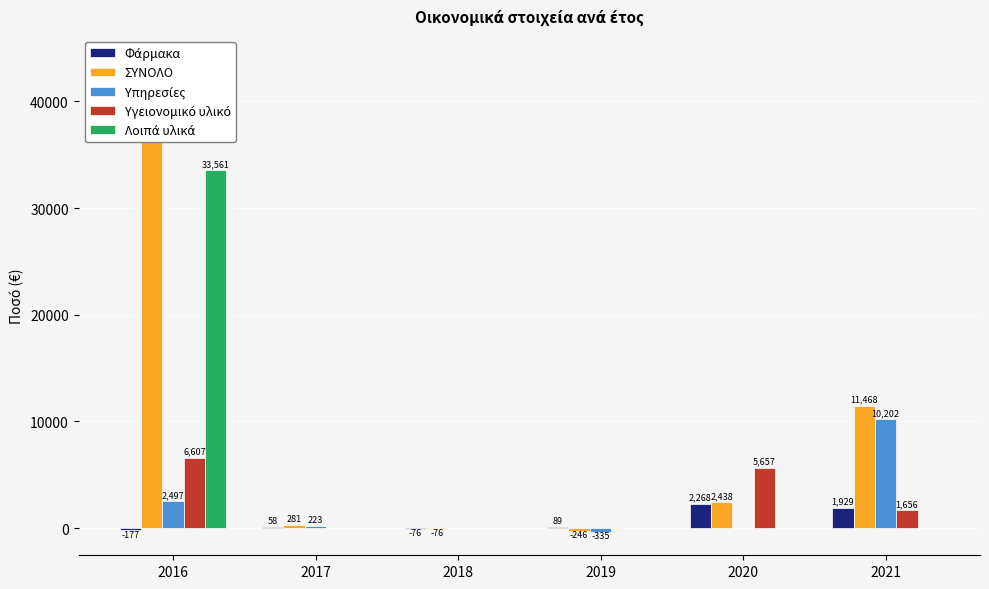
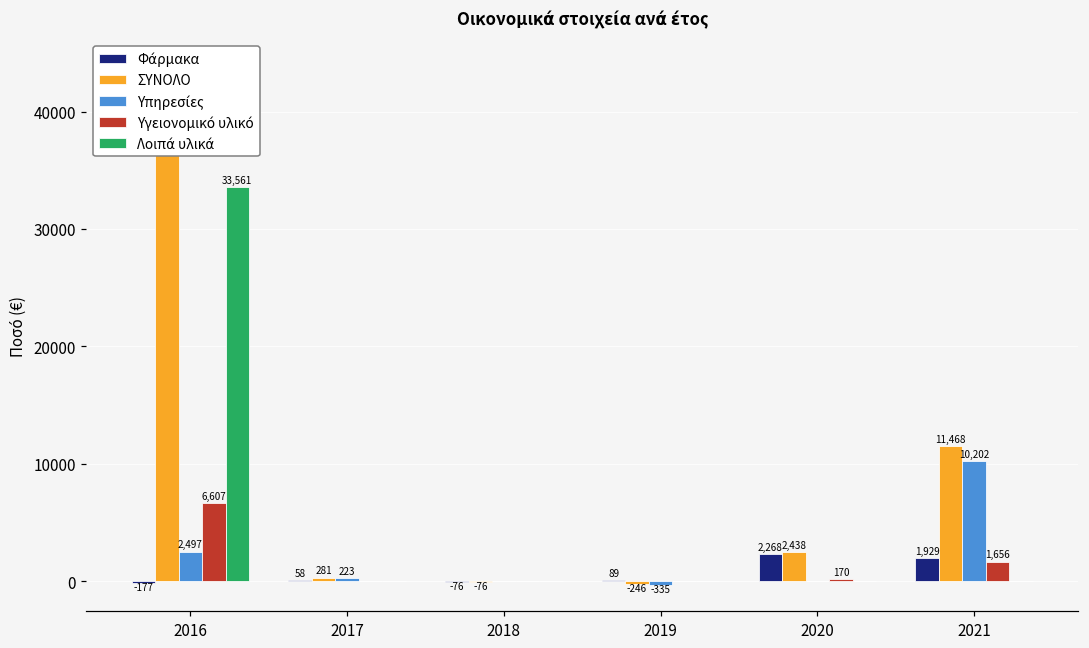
  {
    "Φάρμακα": {
      "2016": "-177",
      "2017": "58",
      "2018": "-76",
      "2019": "89",
      "2020": "2,268",
      "2021": "1,929"
    },
    "ΣΥΝΟΛΟ": {
      "2017": "281",
      "2018": "-76",
      "2019": "-246",
      "2020": "2,438",
      "2021": "11,468"
    },
    "Υπηρεσίες": {
      "2016": "2,497",
      "2017": "223",
      "2019": "-335",
      "2021": "10,202"
    },
    "Υγειονομικό υλικό": {
      "2016": "6,607",
-     "2020": "5,657",
+     "2020": "170",
      "2021": "1,656"
    },
    "Λοιπά υλικά": {
      "2016": "33,561"
    }
  }
